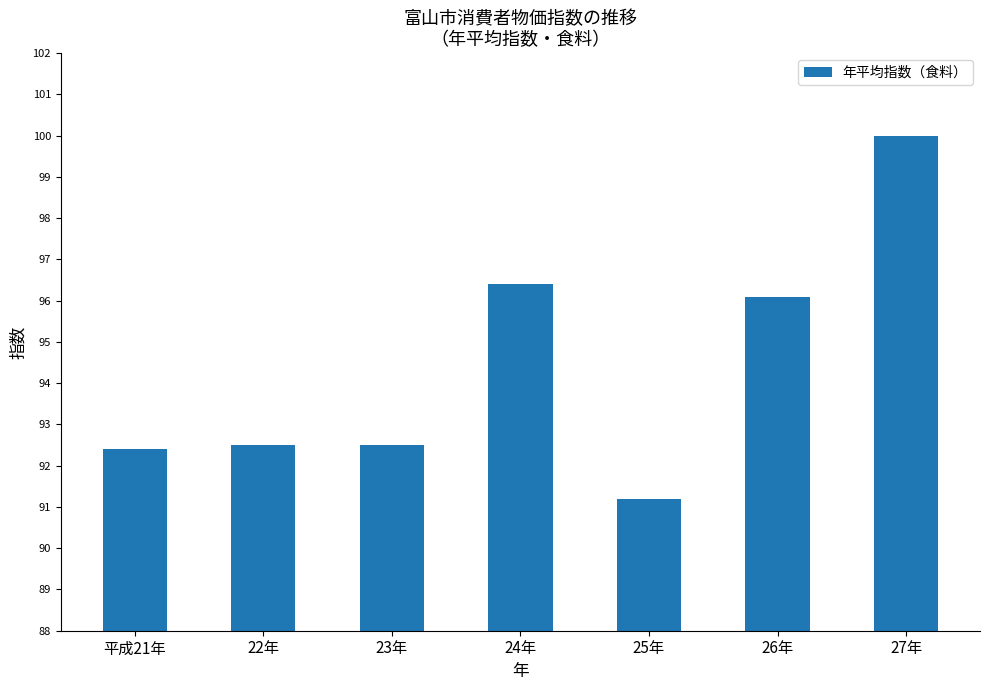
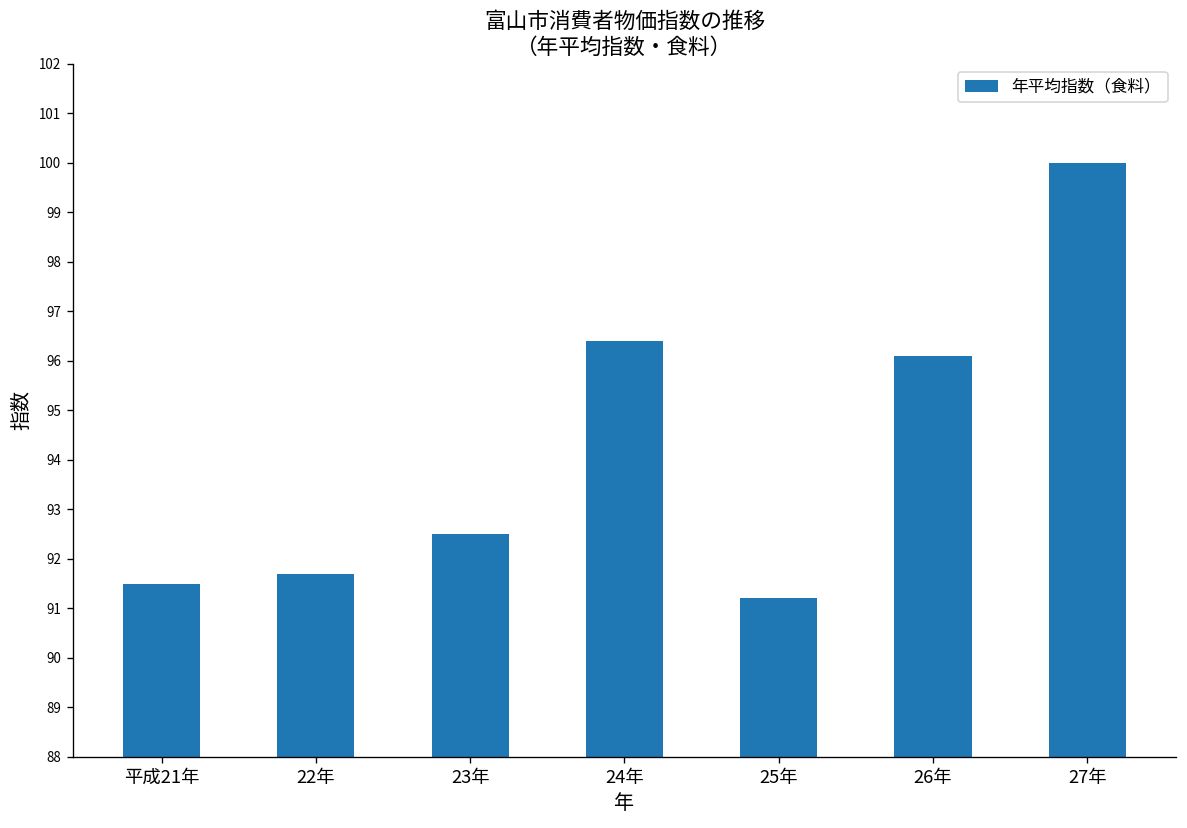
  {
-   "平成21年": 92.4,
-   "22年": 92.5,
+   "平成21年": 91.5,
+   "22年": 91.7,
    "23年": 92.5,
    "24年": 96.4,
    "25年": 91.2,
    "26年": 96.1,
    "27年": 100.0
  }
